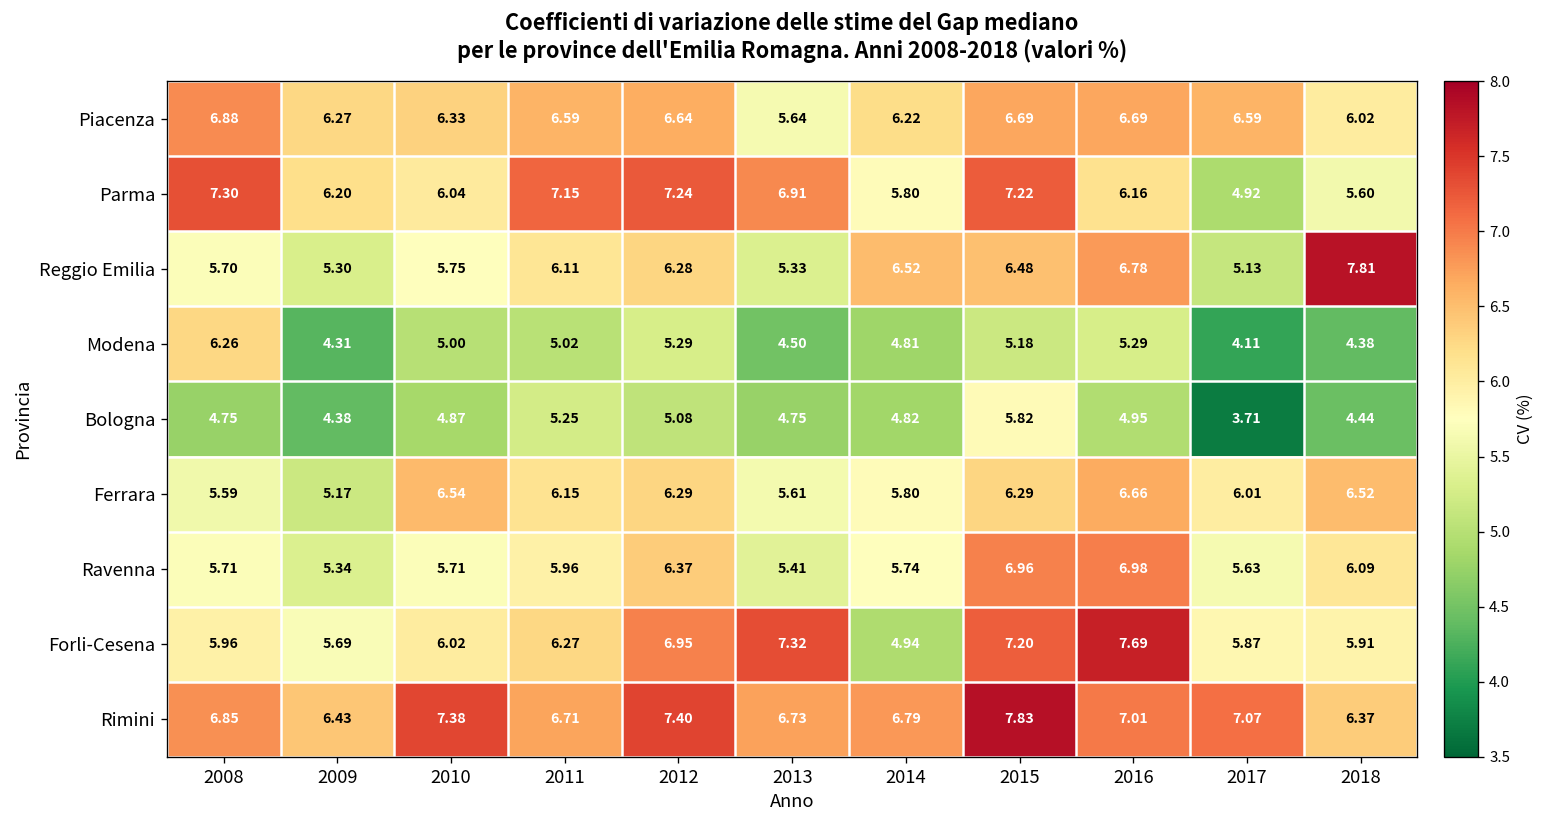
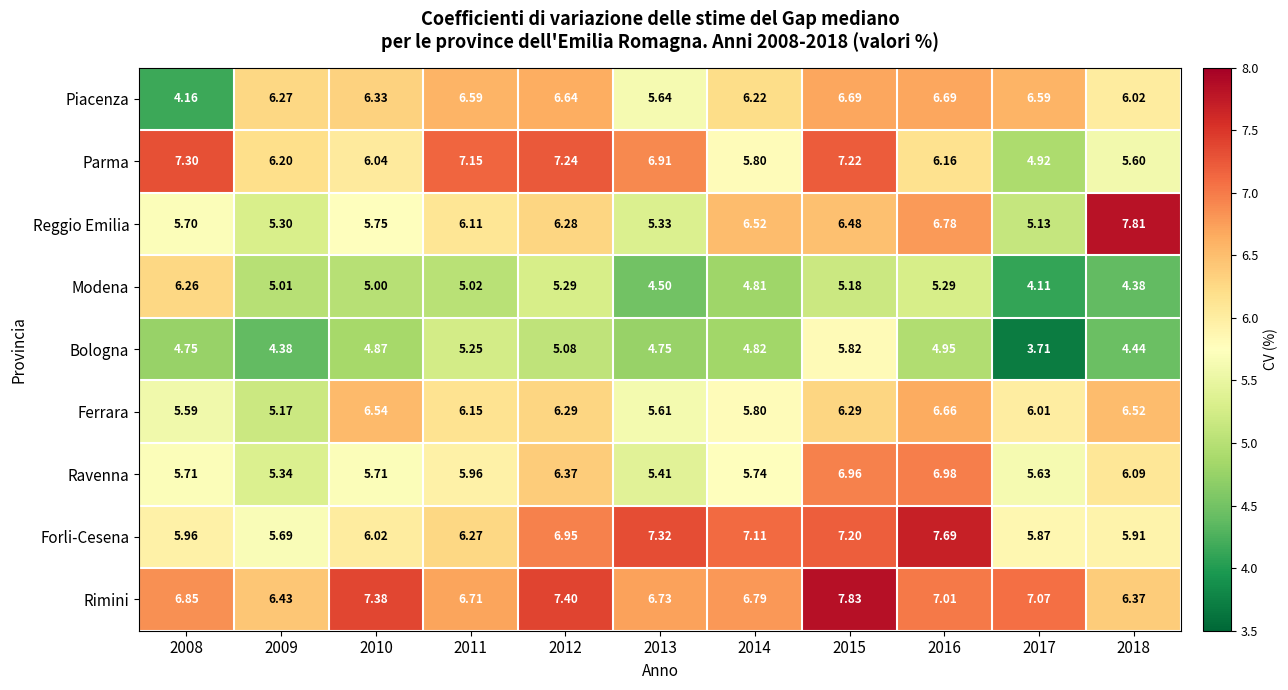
  {
    "Piacenza": {
-     "2008": 6.88,
+     "2008": 4.16,
      "2009": 6.27,
      "2010": 6.33,
      "2011": 6.59,
      "2012": 6.64,
      "2013": 5.64,
      "2014": 6.22,
      "2015": 6.69,
      "2016": 6.69,
      "2017": 6.59,
      "2018": 6.02
    },
    "Parma": {
      "2008": 7.30,
      "2009": 6.20,
      "2010": 6.04,
      "2011": 7.15,
      "2012": 7.24,
      "2013": 6.91,
      "2014": 5.80,
      "2015": 7.22,
      "2016": 6.16,
      "2017": 4.92,
      "2018": 5.60
    },
    "Reggio Emilia": {
      "2008": 5.70,
      "2009": 5.30,
      "2010": 5.75,
      "2011": 6.11,
      "2012": 6.28,
      "2013": 5.33,
      "2014": 6.52,
      "2015": 6.48,
      "2016": 6.78,
      "2017": 5.13,
      "2018": 7.81
    },
    "Modena": {
      "2008": 6.26,
-     "2009": 4.31,
+     "2009": 5.01,
      "2010": 5.00,
      "2011": 5.02,
      "2012": 5.29,
      "2013": 4.50,
      "2014": 4.81,
      "2015": 5.18,
      "2016": 5.29,
      "2017": 4.11,
      "2018": 4.38
    },
    "Bologna": {
      "2008": 4.75,
      "2009": 4.38,
      "2010": 4.87,
      "2011": 5.25,
      "2012": 5.08,
      "2013": 4.75,
      "2014": 4.82,
      "2015": 5.82,
      "2016": 4.95,
      "2017": 3.71,
      "2018": 4.44
    },
    "Ferrara": {
      "2008": 5.59,
      "2009": 5.17,
      "2010": 6.54,
      "2011": 6.15,
      "2012": 6.29,
      "2013": 5.61,
      "2014": 5.80,
      "2015": 6.29,
      "2016": 6.66,
      "2017": 6.01,
      "2018": 6.52
    },
    "Ravenna": {
      "2008": 5.71,
      "2009": 5.34,
      "2010": 5.71,
      "2011": 5.96,
      "2012": 6.37,
      "2013": 5.41,
      "2014": 5.74,
      "2015": 6.96,
      "2016": 6.98,
      "2017": 5.63,
      "2018": 6.09
    },
    "Forli-Cesena": {
      "2008": 5.96,
      "2009": 5.69,
      "2010": 6.02,
      "2011": 6.27,
      "2012": 6.95,
      "2013": 7.32,
-     "2014": 4.94,
+     "2014": 7.11,
      "2015": 7.20,
      "2016": 7.69,
      "2017": 5.87,
      "2018": 5.91
    },
    "Rimini": {
      "2008": 6.85,
      "2009": 6.43,
      "2010": 7.38,
      "2011": 6.71,
      "2012": 7.40,
      "2013": 6.73,
      "2014": 6.79,
      "2015": 7.83,
      "2016": 7.01,
      "2017": 7.07,
      "2018": 6.37
    }
  }
